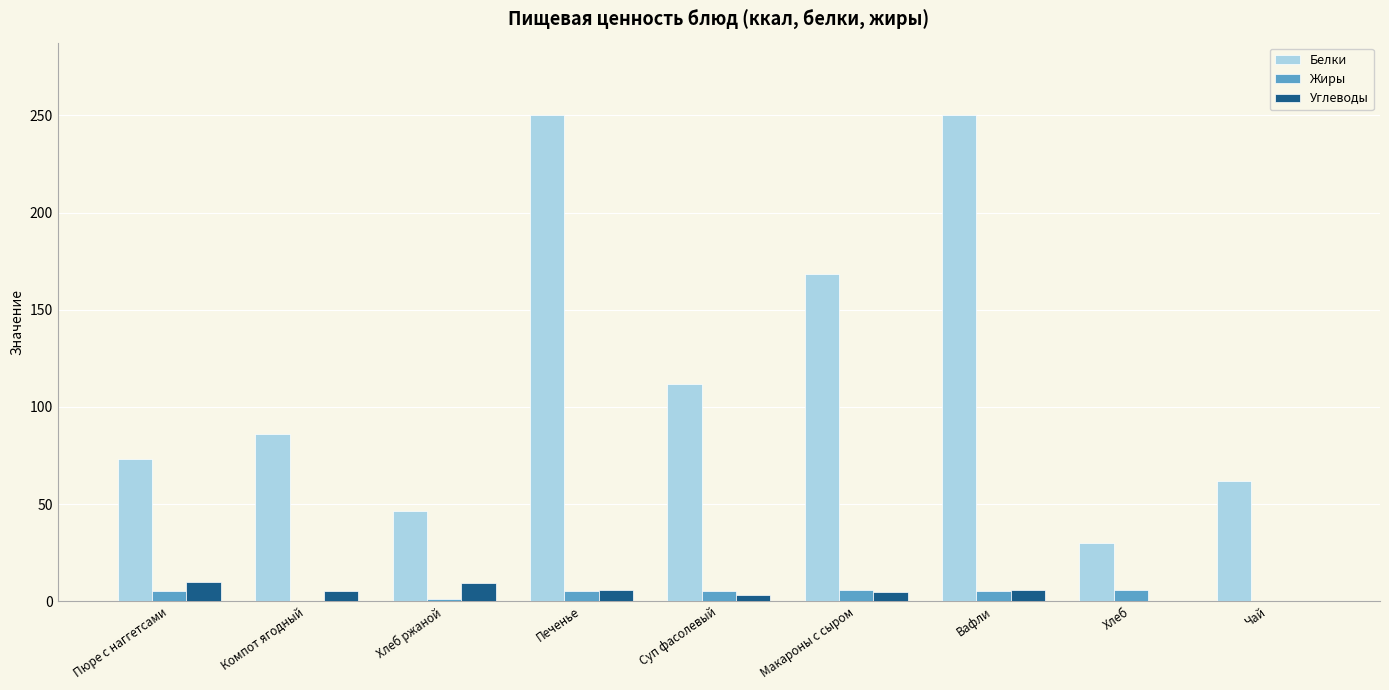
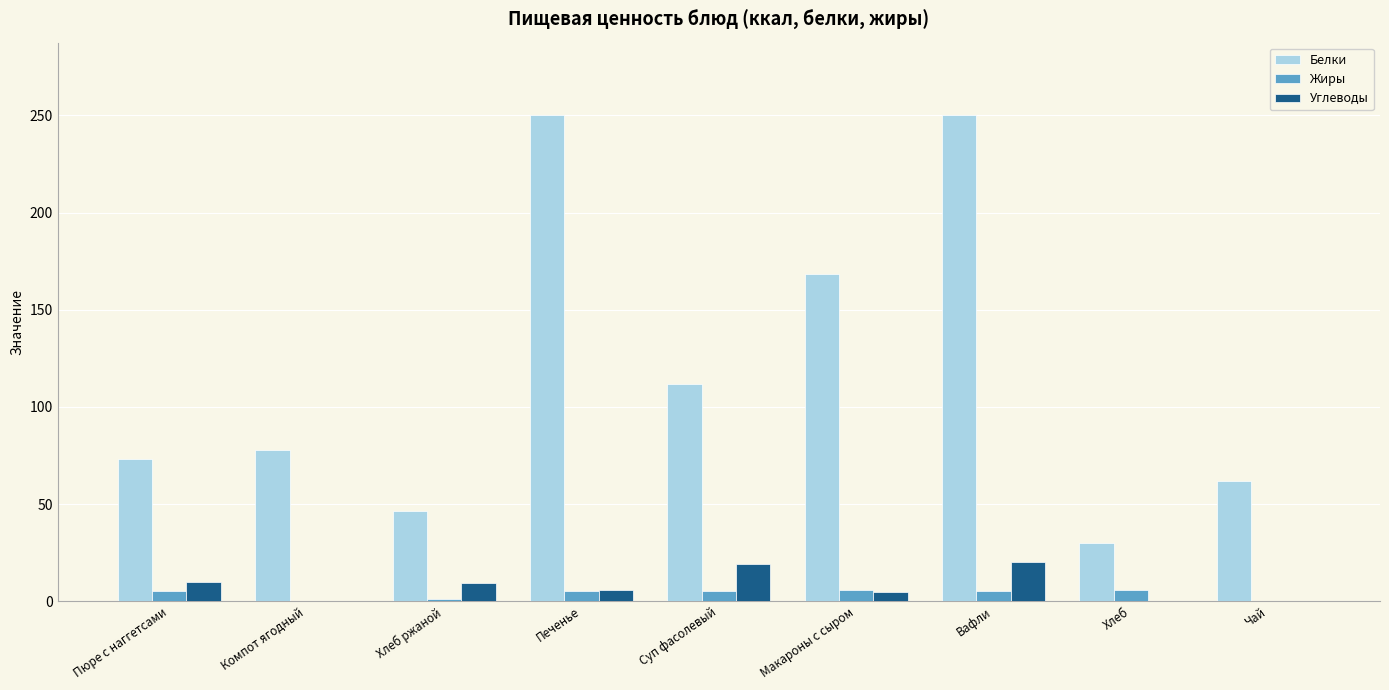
  {
    "Белки": {
      "Пюре с наггетсами": 73,
-     "Компот ягодный": 86,
+     "Компот ягодный": 78,
      "Хлеб ржаной": 46,
      "Печенье": 250,
      "Суп фасолевый": 112,
      "Макароны с сыром": 168,
      "Вафли": 250,
      "Хлеб": 30,
      "Чай": 62
    },
    "Жиры": {
      "Пюре с наггетсами": 5,
      "Печенье": 5,
      "Суп фасолевый": 5,
      "Макароны с сыром": 6,
      "Вафли": 5,
      "Хлеб": 6
    },
    "Углеводы": {
      "Пюре с наггетсами": 10,
-     "Компот ягодный": 5,
+     "Компот ягодный": 0,
      "Хлеб ржаной": 9,
      "Печенье": 6,
-     "Суп фасолевый": 3,
+     "Суп фасолевый": 19,
      "Макароны с сыром": 5,
-     "Вафли": 6
+     "Вафли": 20
    }
  }
